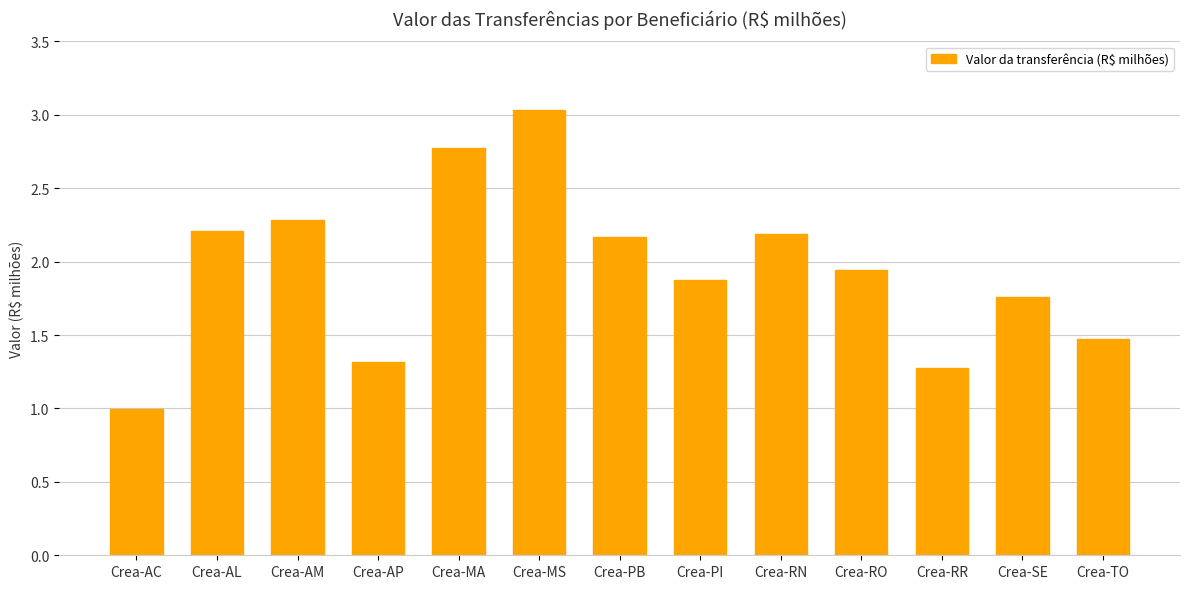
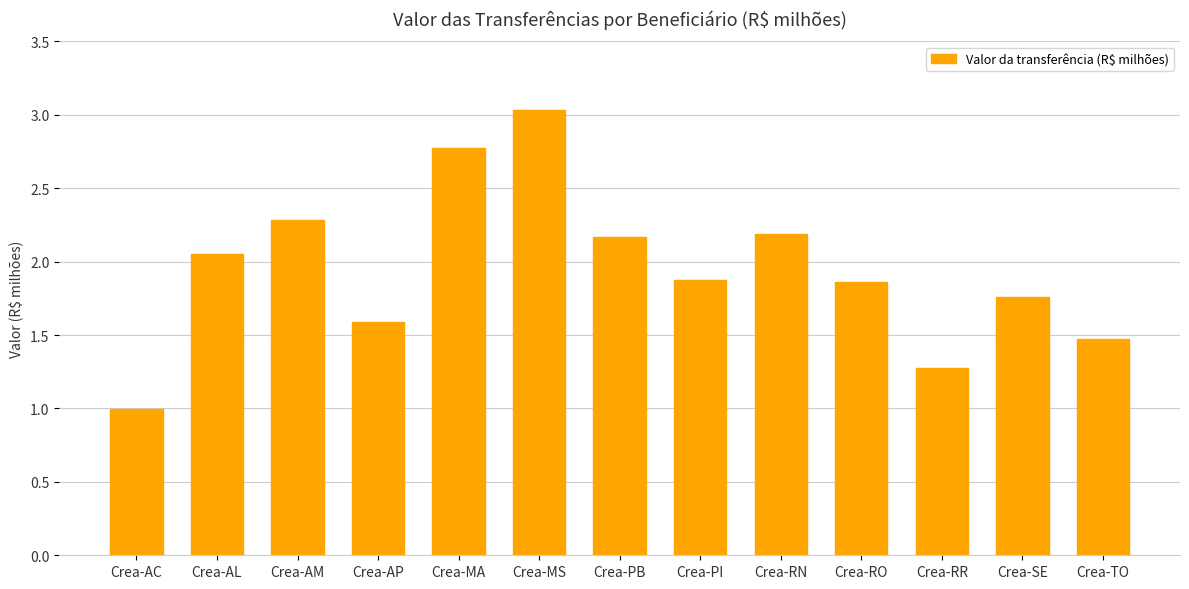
  {
    "Crea-AC": 1.00,
-   "Crea-AL": 2.21,
+   "Crea-AL": 2.05,
    "Crea-AM": 2.28,
-   "Crea-AP": 1.32,
+   "Crea-AP": 1.59,
    "Crea-MA": 2.77,
    "Crea-MS": 3.03,
    "Crea-PB": 2.17,
    "Crea-PI": 1.87,
    "Crea-RN": 2.19,
-   "Crea-RO": 1.94,
+   "Crea-RO": 1.86,
    "Crea-RR": 1.28,
    "Crea-SE": 1.76,
    "Crea-TO": 1.48
  }
